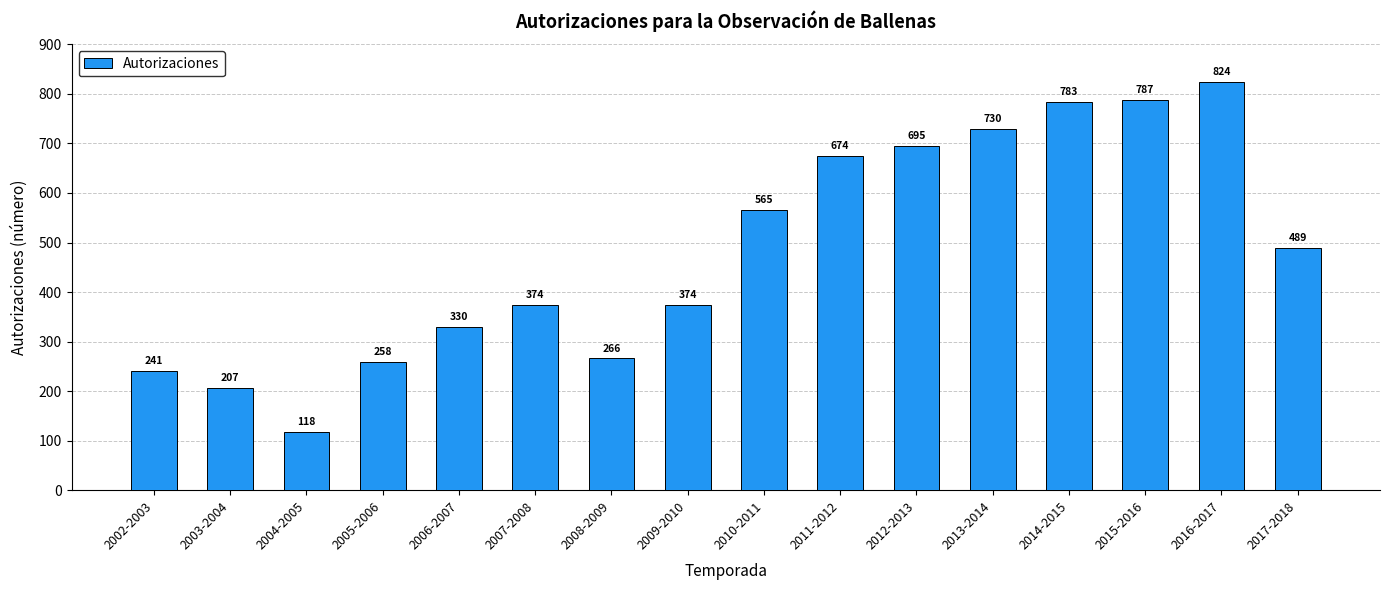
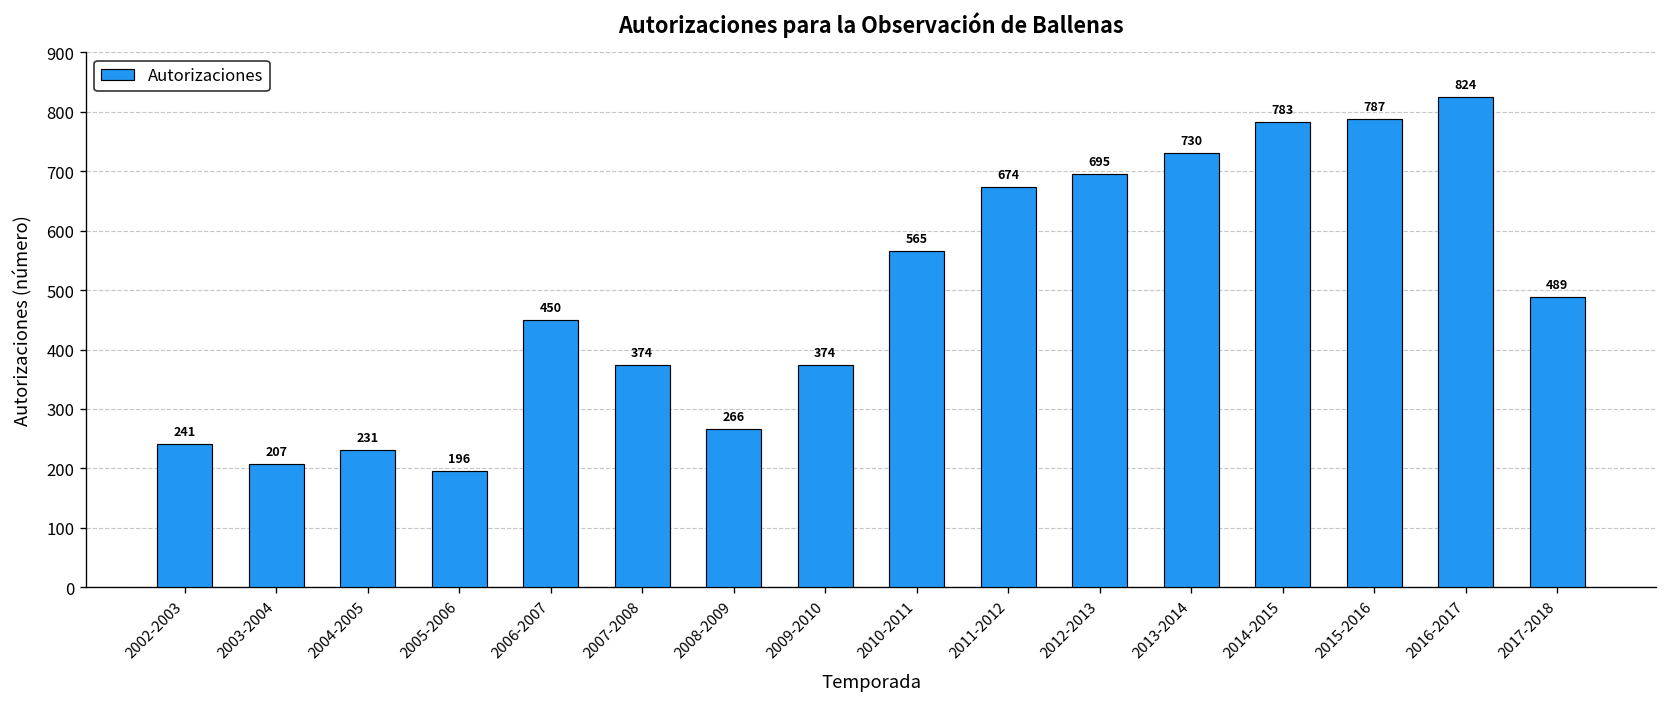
  {
    "2002-2003": 241,
    "2003-2004": 207,
-   "2004-2005": 118,
-   "2005-2006": 258,
-   "2006-2007": 330,
+   "2004-2005": 231,
+   "2005-2006": 196,
+   "2006-2007": 450,
    "2007-2008": 374,
    "2008-2009": 266,
    "2009-2010": 374,
    "2010-2011": 565,
    "2011-2012": 674,
    "2012-2013": 695,
    "2013-2014": 730,
    "2014-2015": 783,
    "2015-2016": 787,
    "2016-2017": 824,
    "2017-2018": 489
  }
